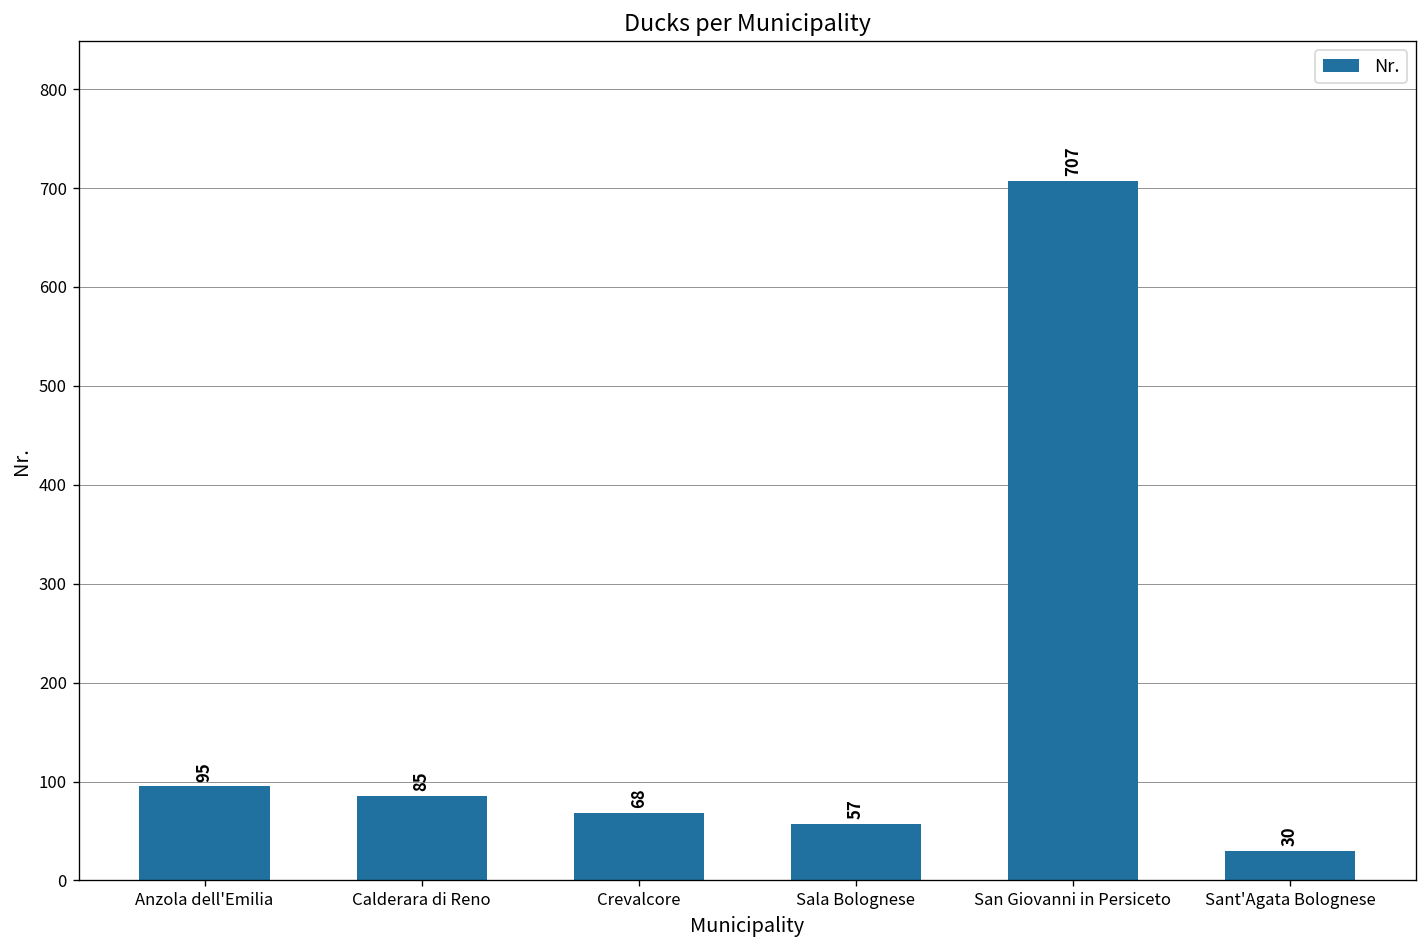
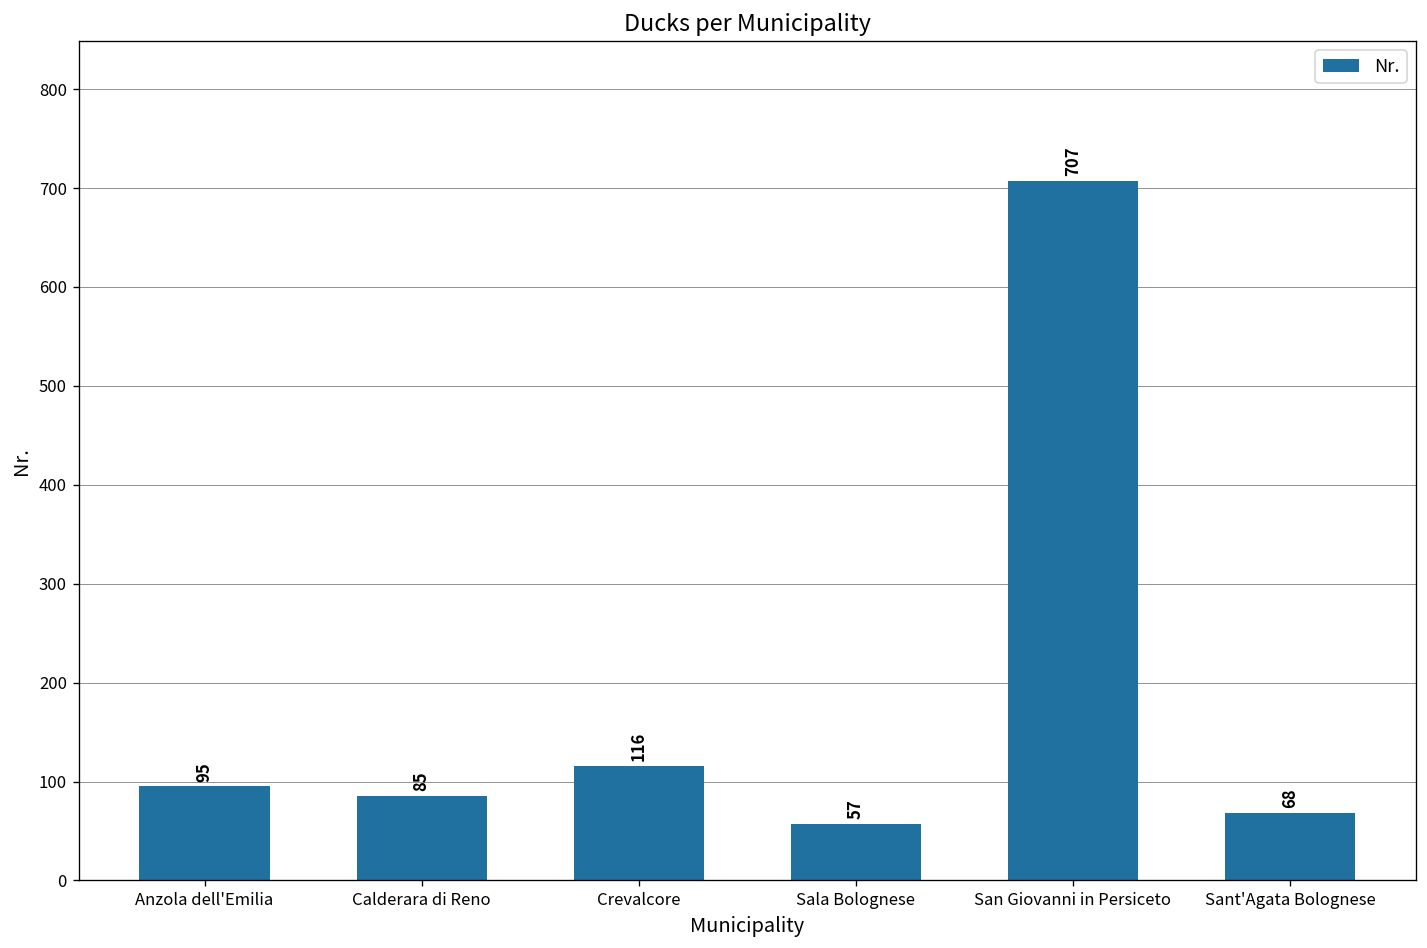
  {
    "Anzola dell'Emilia": 95,
    "Calderara di Reno": 85,
-   "Crevalcore": 68,
+   "Crevalcore": 116,
    "Sala Bolognese": 57,
    "San Giovanni in Persiceto": 707,
-   "Sant'Agata Bolognese": 30
+   "Sant'Agata Bolognese": 68
  }
